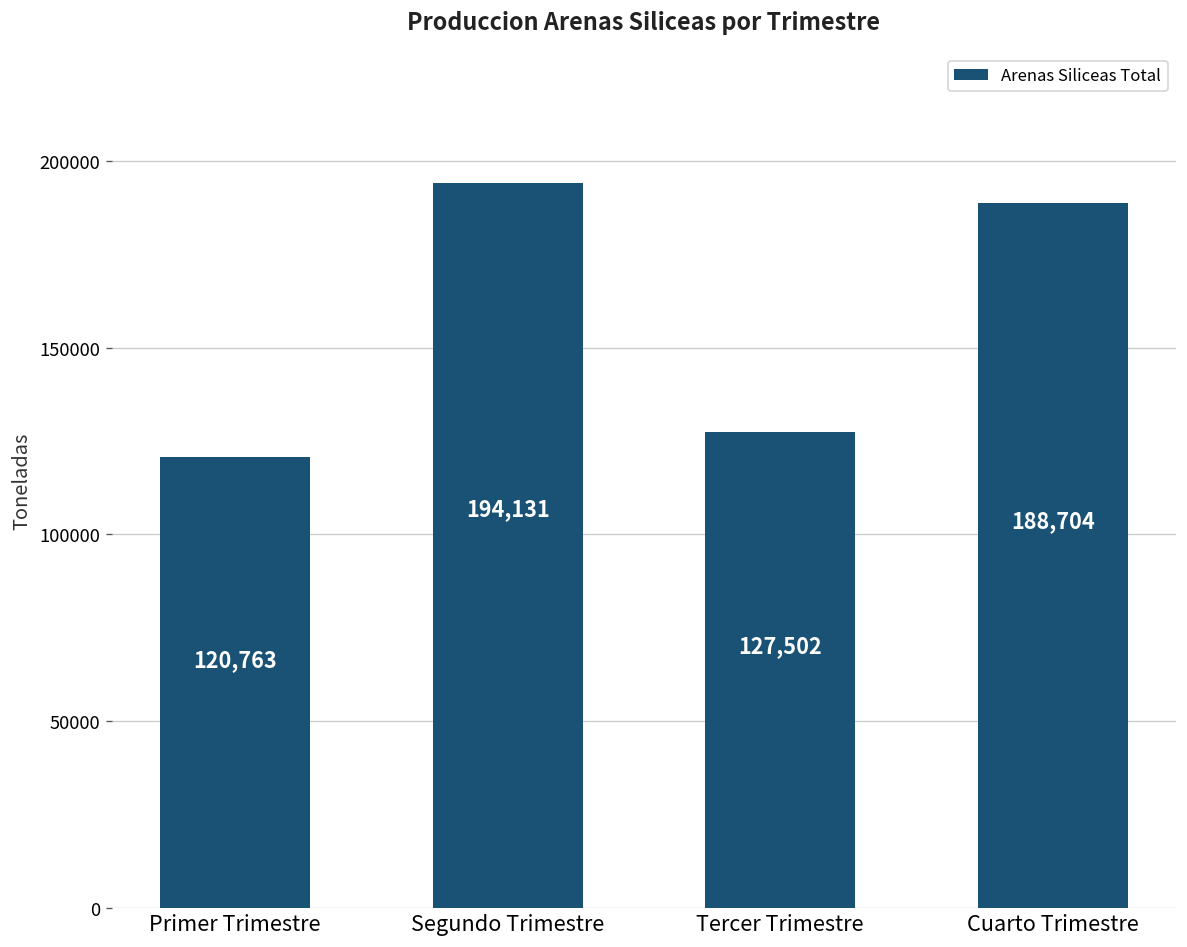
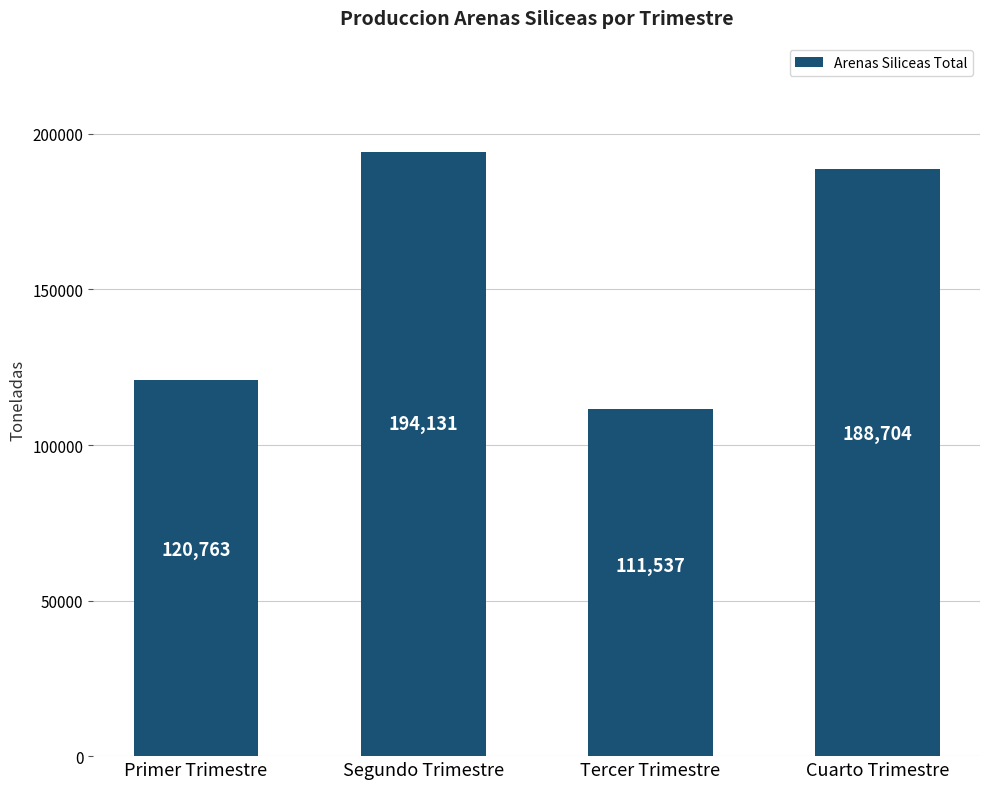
  {
    "Primer Trimestre": "120,763",
    "Segundo Trimestre": "194,131",
-   "Tercer Trimestre": "127,502",
+   "Tercer Trimestre": "111,537",
    "Cuarto Trimestre": "188,704"
  }
